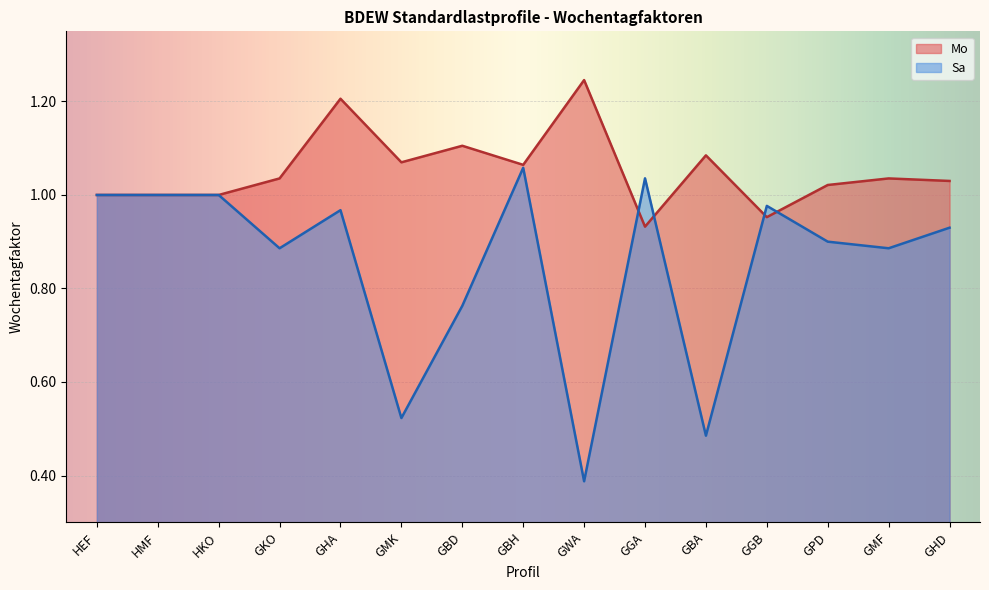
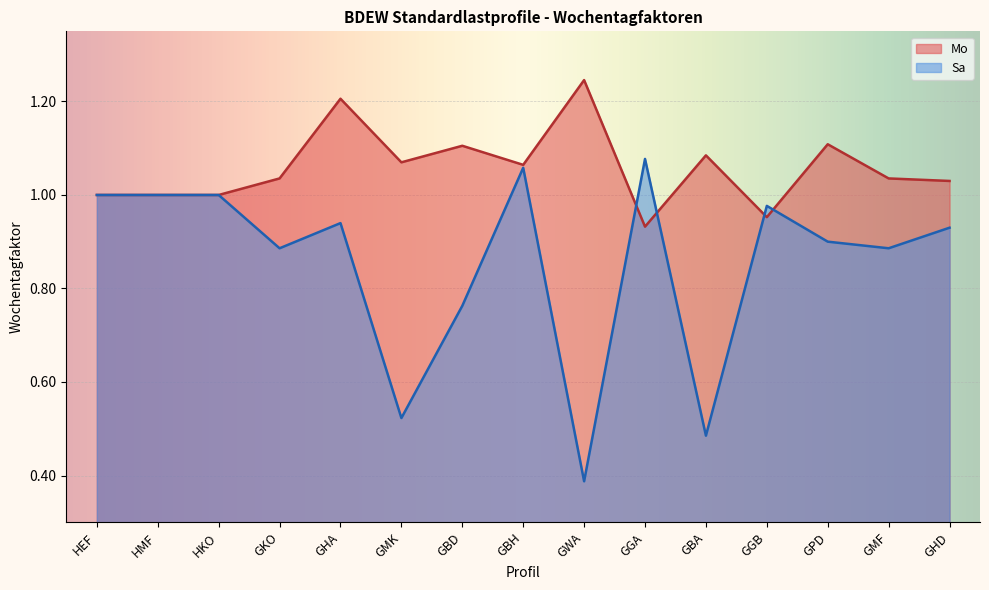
  {
    "Mo": {
      "GKO": 1.04,
      "GHA": 1.21,
      "GMK": 1.07,
      "GBD": 1.11,
      "GBH": 1.06,
      "GWA": 1.25,
      "GGA": 0.93,
      "GBA": 1.08,
      "GGB": 0.95,
-     "GPD": 1.02,
+     "GPD": 1.11,
      "GMF": 1.04,
      "GHD": 1.03
    },
    "Sa": {
      "GKO": 0.89,
-     "GHA": 0.97,
+     "GHA": 0.94,
      "GMK": 0.52,
      "GBD": 0.76,
      "GBH": 1.06,
      "GWA": 0.39,
-     "GGA": 1.04,
+     "GGA": 1.08,
      "GBA": 0.49,
      "GGB": 0.98,
      "GPD": 0.90,
      "GMF": 0.89,
      "GHD": 0.93
    }
  }
